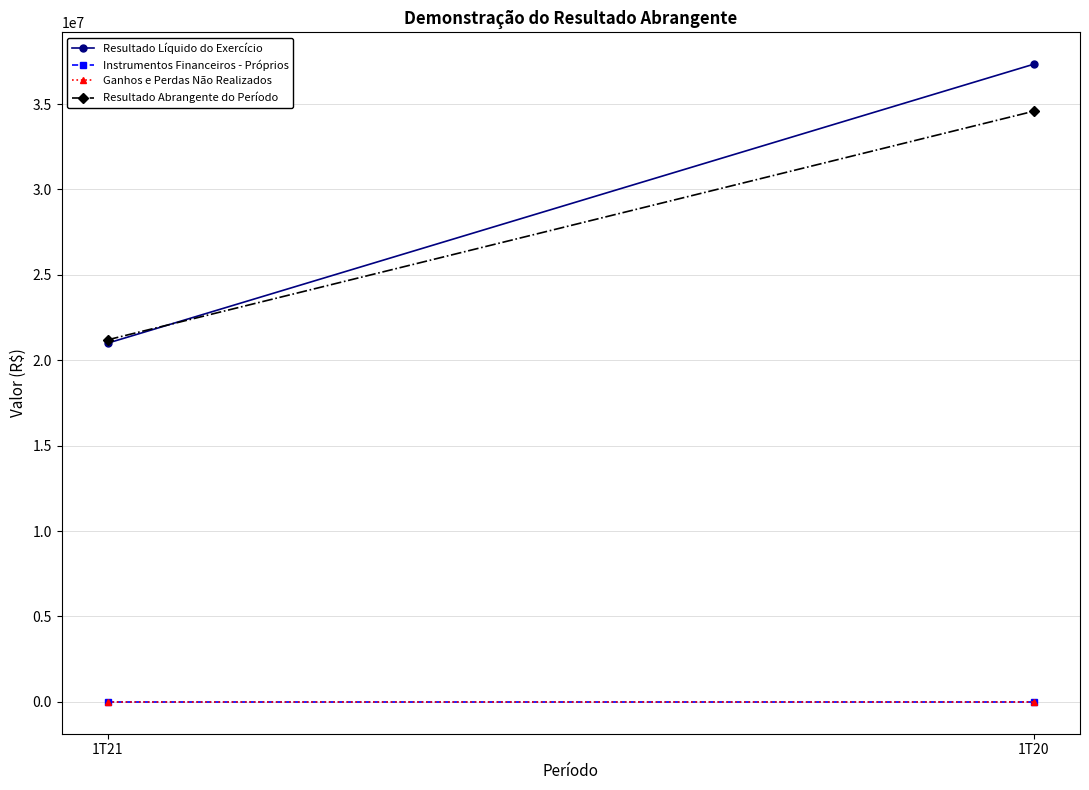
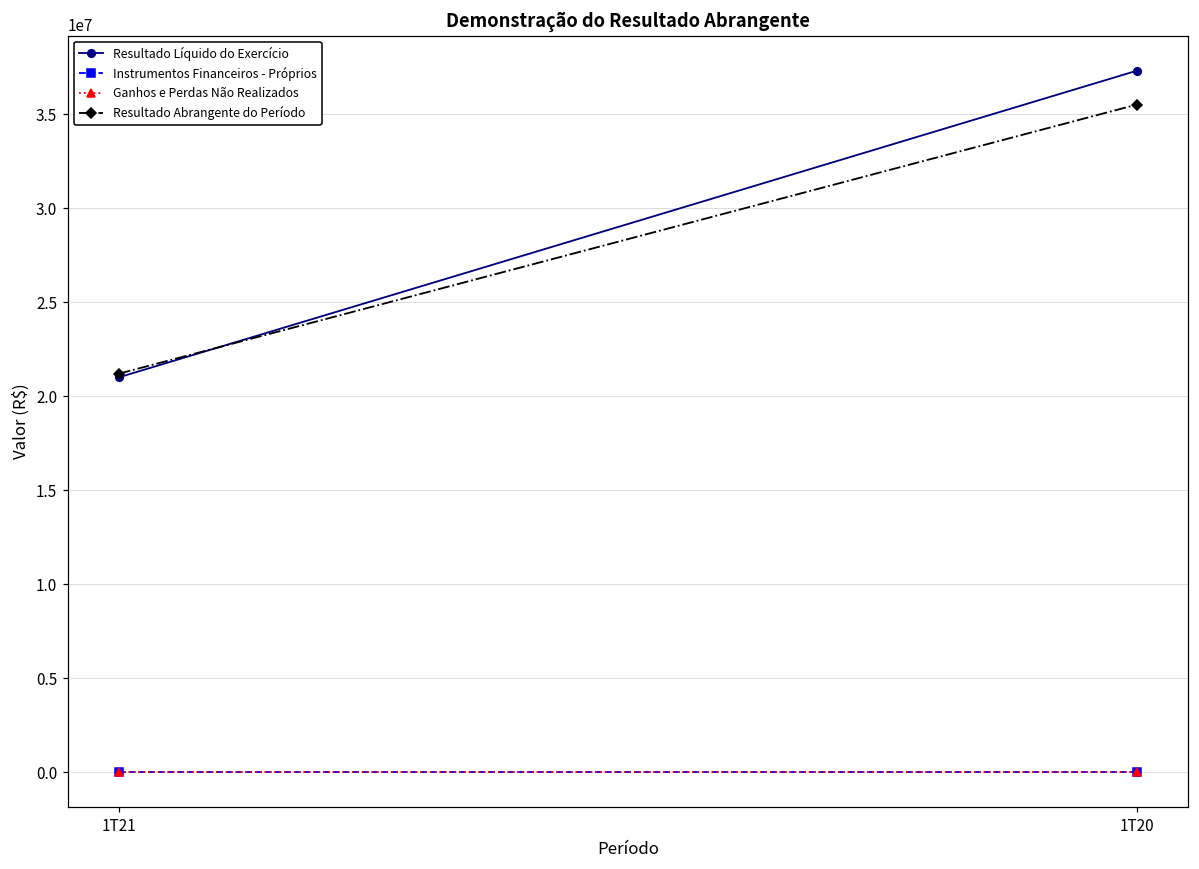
  {
    "Resultado Líquido do Exercício": {
      "1T21": 21000000,
      "1T20": 37300000
    },
    "Ganhos e Perdas Não Realizados": {
      "1T21": 0,
      "1T20": 0
    },
    "Resultado Abrangente do Período": {
      "1T21": 21200000,
-     "1T20": 34600000
+     "1T20": 35500000
    }
  }
